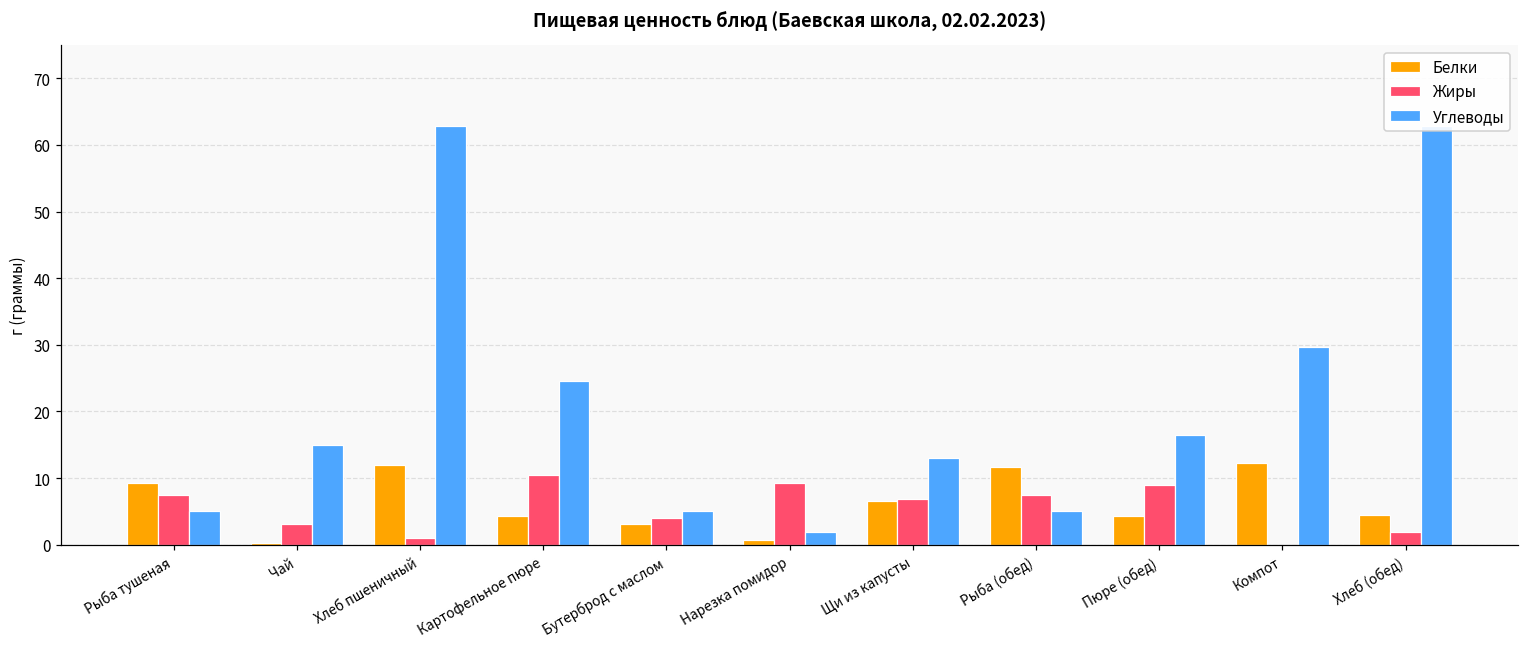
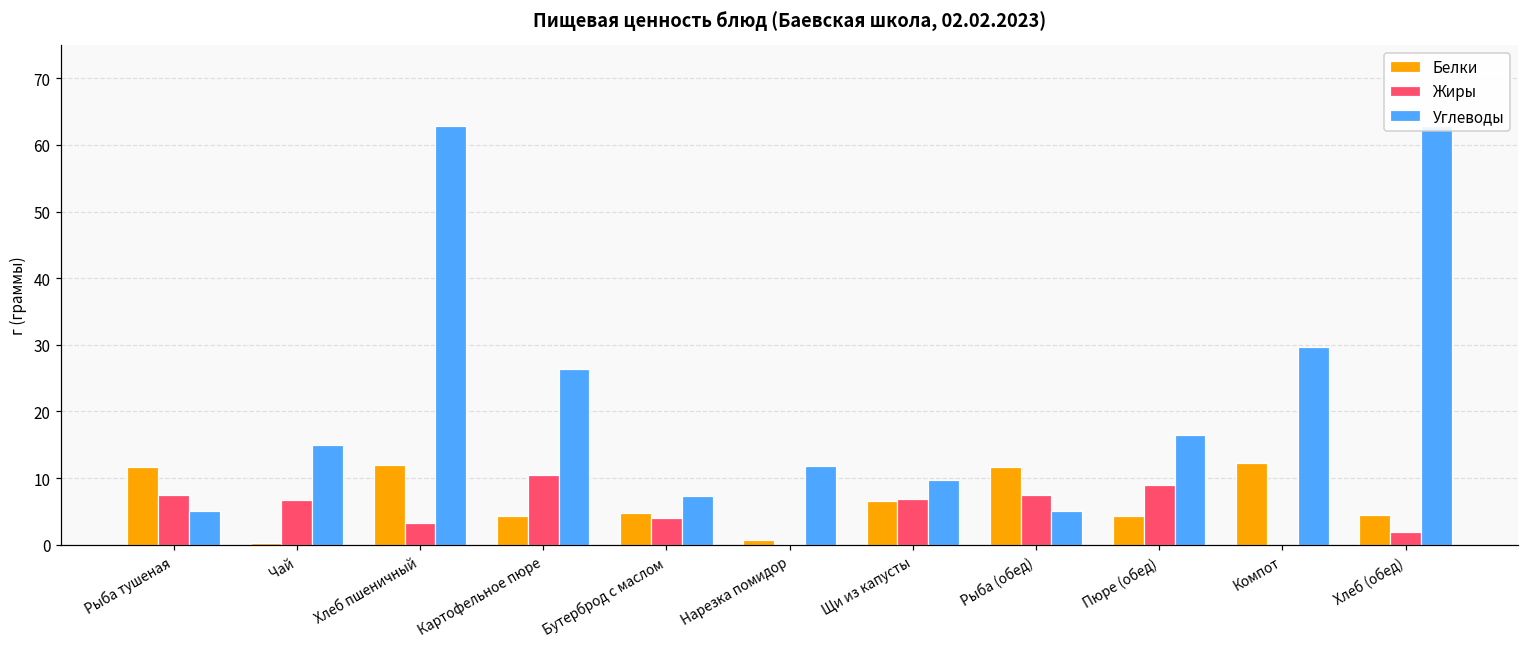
  {
    "Белки": {
-     "Рыба тушеная": 9,
+     "Рыба тушеная": 12,
      "Хлеб пшеничный": 12,
      "Картофельное пюре": 4,
-     "Бутерброд с маслом": 3,
+     "Бутерброд с маслом": 5,
      "Нарезка помидор": 1,
      "Щи из капусты": 7,
      "Рыба (обед)": 12,
      "Пюре (обед)": 4,
      "Компот": 12,
      "Хлеб (обед)": 4
    },
    "Жиры": {
      "Рыба тушеная": 7,
-     "Чай": 3,
-     "Хлеб пшеничный": 1,
+     "Чай": 7,
+     "Хлеб пшеничный": 3,
      "Картофельное пюре": 11,
      "Бутерброд с маслом": 4,
-     "Нарезка помидор": 9,
+     "Нарезка помидор": 0,
      "Щи из капусты": 7,
      "Рыба (обед)": 7,
      "Пюре (обед)": 9,
      "Компот": 0,
      "Хлеб (обед)": 2
    },
    "Углеводы": {
      "Рыба тушеная": 5,
      "Чай": 15,
      "Хлеб пшеничный": 63,
-     "Картофельное пюре": 25,
-     "Бутерброд с маслом": 5,
-     "Нарезка помидор": 2,
-     "Щи из капусты": 13,
+     "Картофельное пюре": 26,
+     "Бутерброд с маслом": 7,
+     "Нарезка помидор": 12,
+     "Щи из капусты": 10,
      "Рыба (обед)": 5,
      "Пюре (обед)": 16,
      "Компот": 30
    }
  }
